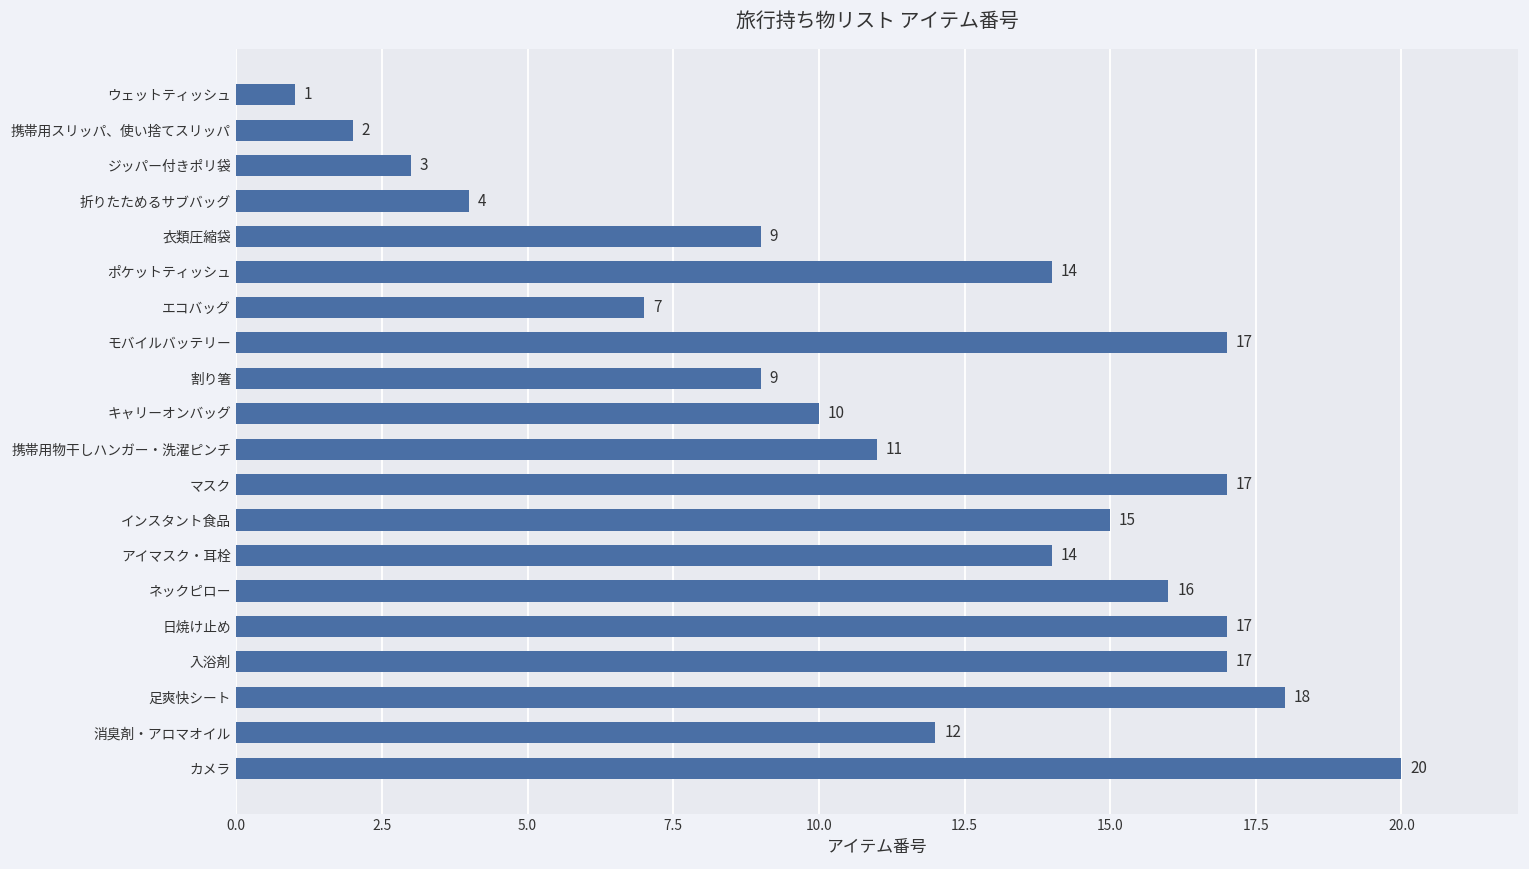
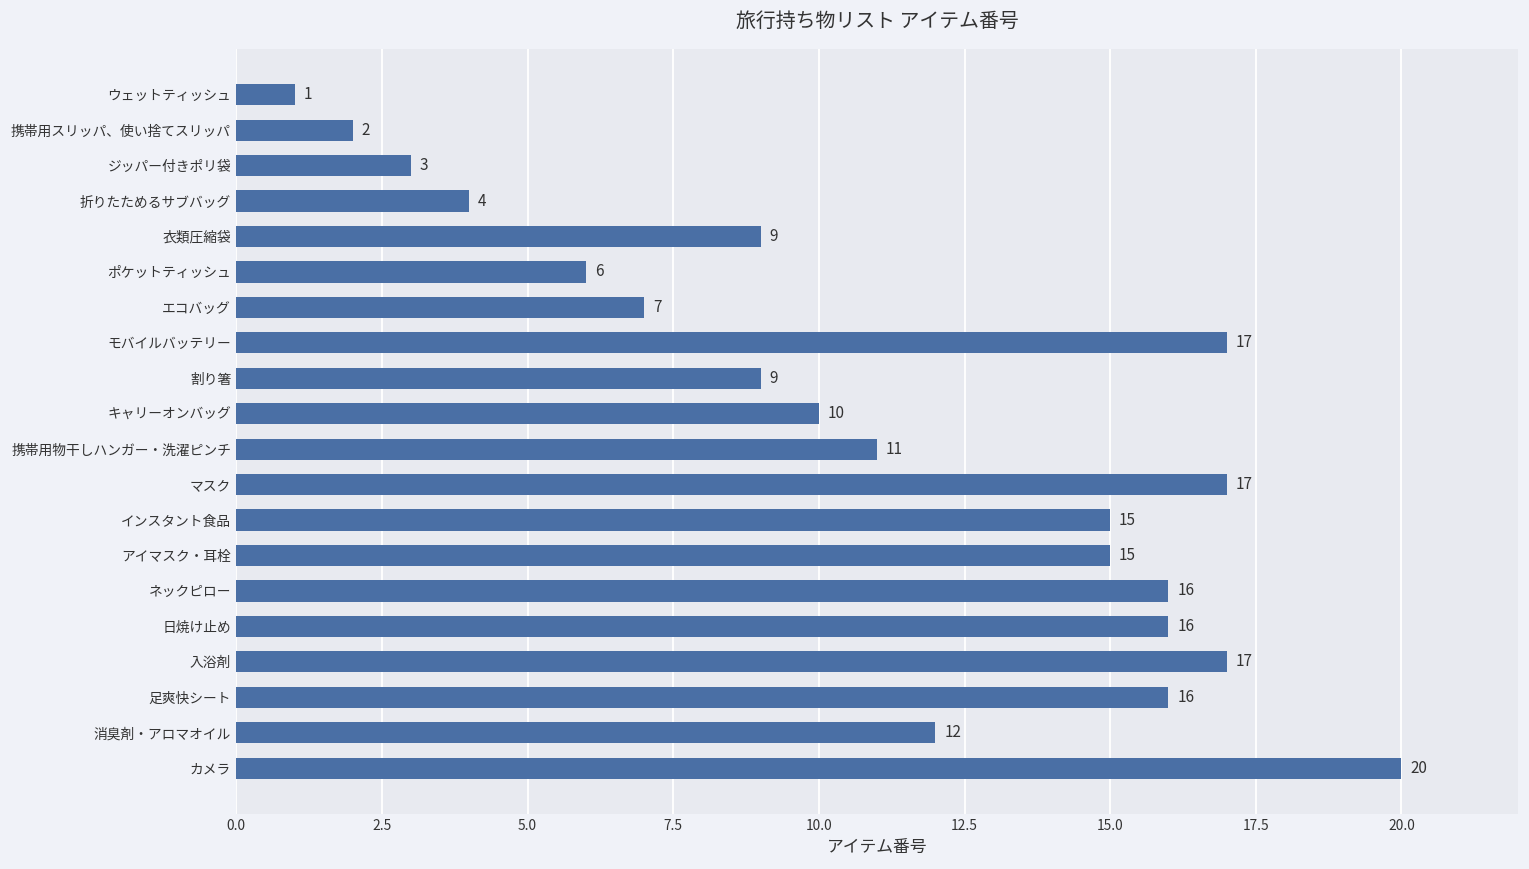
  {
    "ウェットティッシュ": 1,
    "携帯用スリッパ、使い捨てスリッパ": 2,
    "ジッパー付きポリ袋": 3,
    "折りたためるサブバッグ": 4,
    "衣類圧縮袋": 9,
-   "ポケットティッシュ": 14,
+   "ポケットティッシュ": 6,
    "エコバッグ": 7,
    "モバイルバッテリー": 17,
    "割り箸": 9,
    "キャリーオンバッグ": 10,
    "携帯用物干しハンガー・洗濯ピンチ": 11,
    "マスク": 17,
    "インスタント食品": 15,
-   "アイマスク・耳栓": 14,
+   "アイマスク・耳栓": 15,
    "ネックピロー": 16,
-   "日焼け止め": 17,
+   "日焼け止め": 16,
    "入浴剤": 17,
-   "足爽快シート": 18,
+   "足爽快シート": 16,
    "消臭剤・アロマオイル": 12,
    "カメラ": 20
  }
